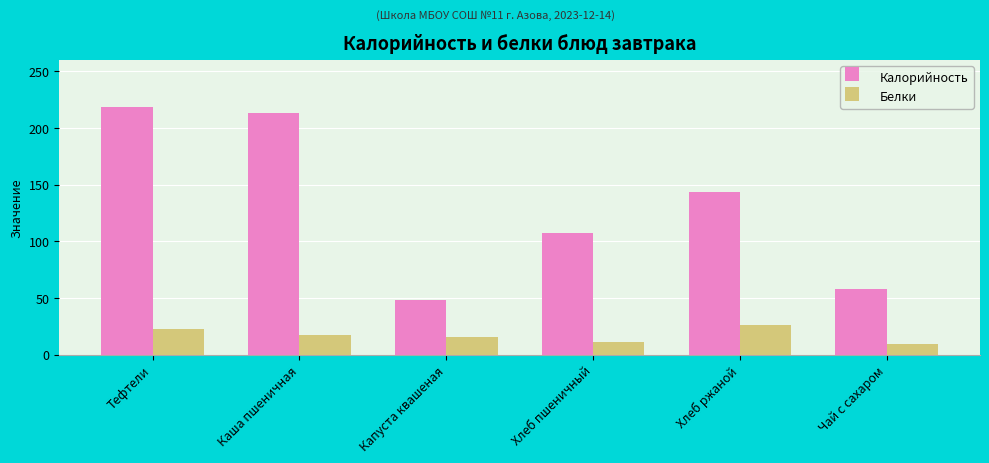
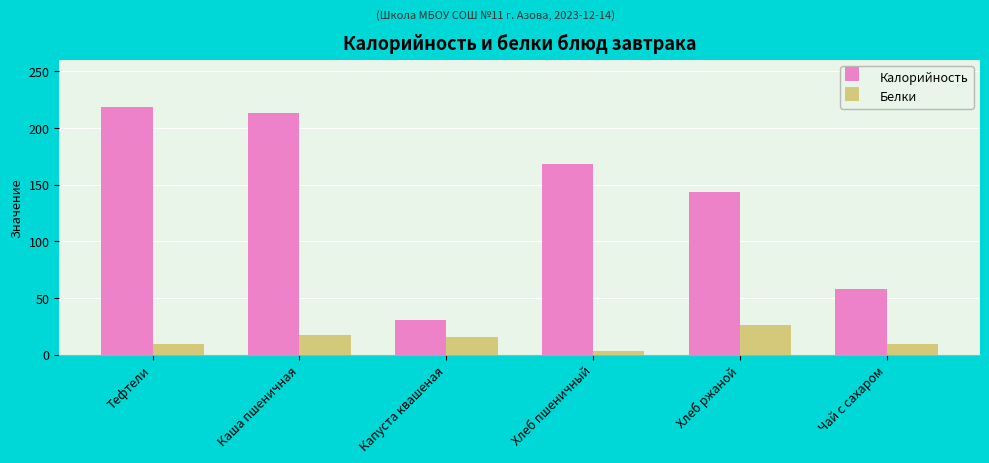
  {
    "Калорийность": {
      "Тефтели": 219,
      "Каша пшеничная": 214,
-     "Капуста квашеная": 48,
-     "Хлеб пшеничный": 107,
+     "Капуста квашеная": 31,
+     "Хлеб пшеничный": 168,
      "Хлеб ржаной": 143,
      "Чай с сахаром": 58
    },
    "Белки": {
-     "Тефтели": 22,
+     "Тефтели": 10,
      "Каша пшеничная": 17,
      "Капуста квашеная": 16,
-     "Хлеб пшеничный": 11,
+     "Хлеб пшеничный": 3,
      "Хлеб ржаной": 26,
      "Чай с сахаром": 9
    }
  }
